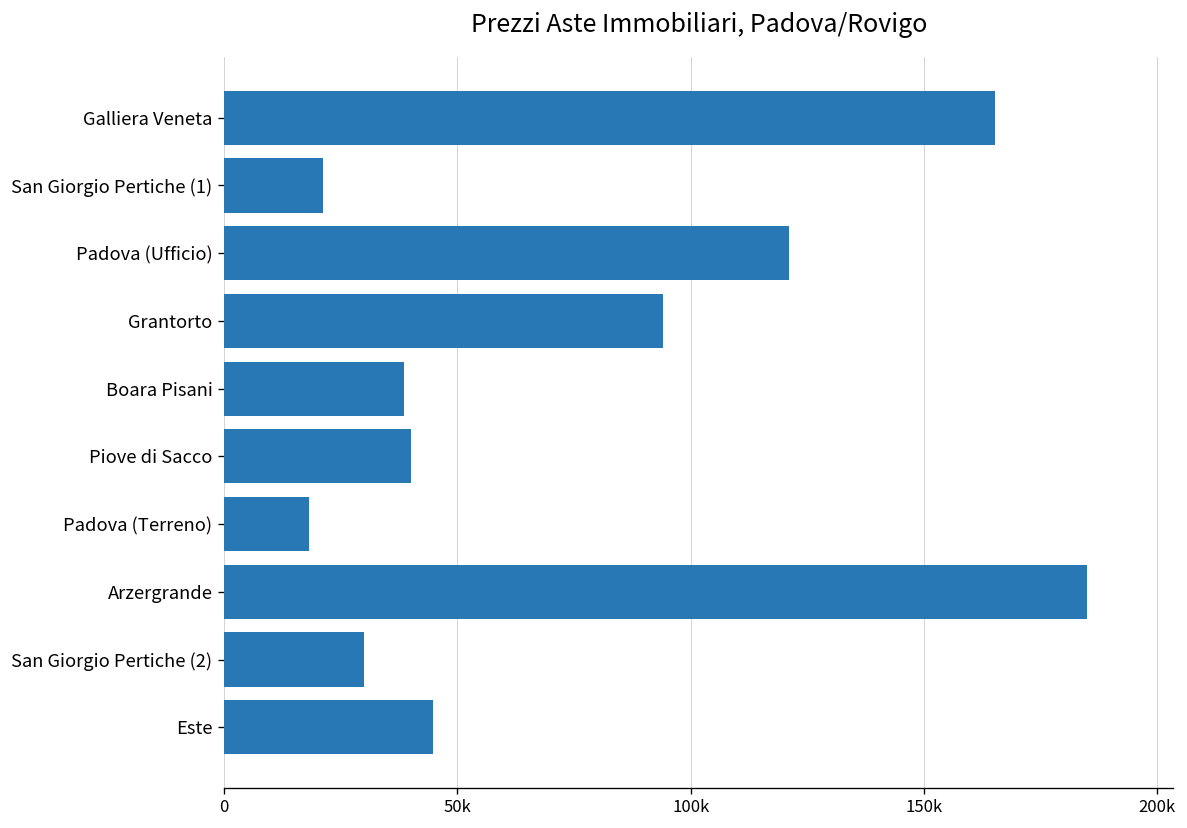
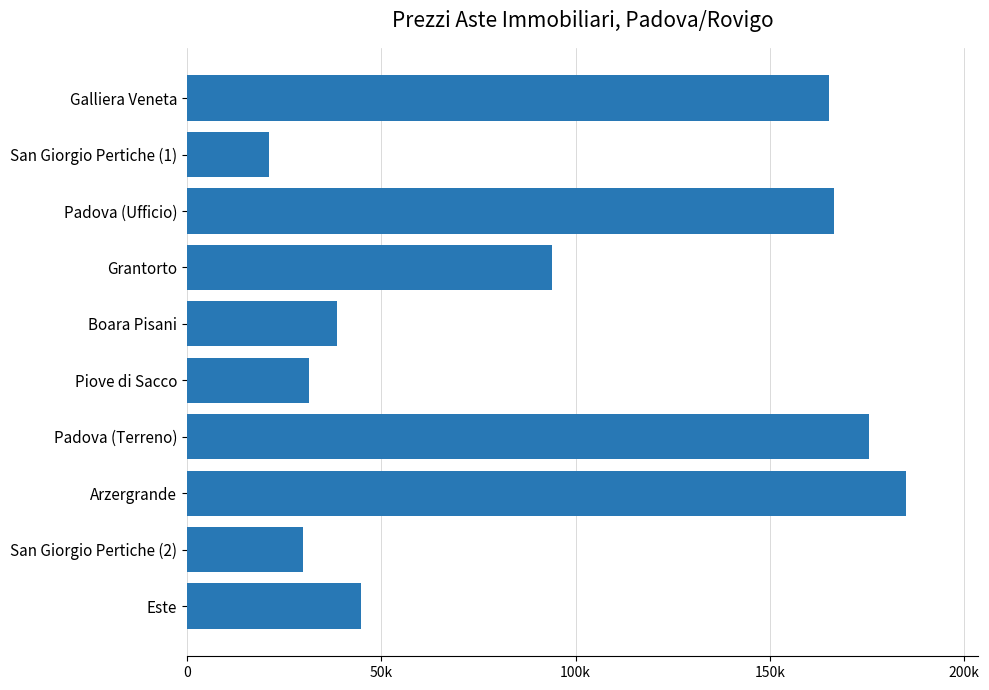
  {
    "Galliera Veneta": 165000,
    "San Giorgio Pertiche (1)": 21000,
-   "Padova (Ufficio)": 121000,
+   "Padova (Ufficio)": 166000,
    "Grantorto": 94000,
    "Boara Pisani": 39000,
-   "Piove di Sacco": 40000,
-   "Padova (Terreno)": 18000,
+   "Piove di Sacco": 31000,
+   "Padova (Terreno)": 176000,
    "Arzergrande": 185000,
    "San Giorgio Pertiche (2)": 30000,
    "Este": 45000
  }
